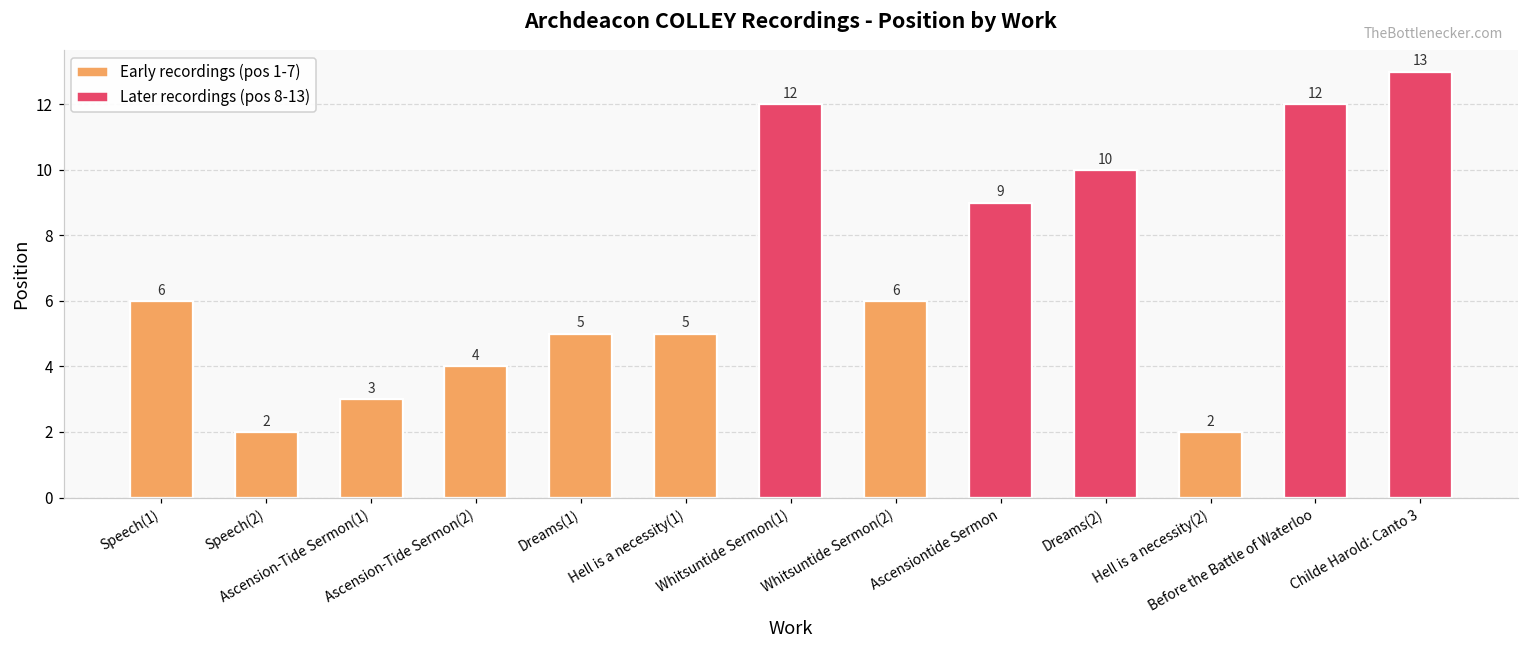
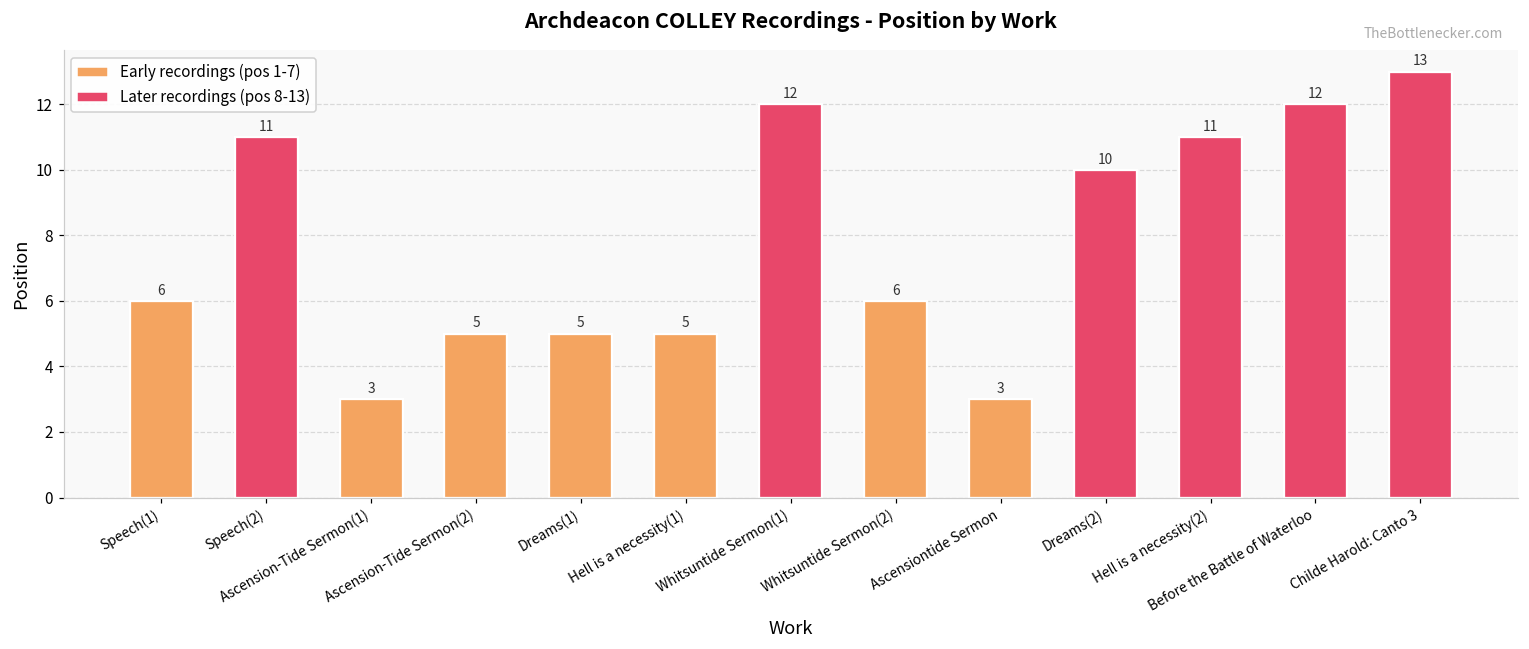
  {
    "Speech(1)": 6,
-   "Speech(2)": 2,
+   "Speech(2)": 11,
    "Ascension-Tide Sermon(1)": 3,
-   "Ascension-Tide Sermon(2)": 4,
+   "Ascension-Tide Sermon(2)": 5,
    "Dreams(1)": 5,
    "Hell is a necessity(1)": 5,
    "Whitsuntide Sermon(1)": 12,
    "Whitsuntide Sermon(2)": 6,
-   "Ascensiontide Sermon": 9,
+   "Ascensiontide Sermon": 3,
    "Dreams(2)": 10,
-   "Hell is a necessity(2)": 2,
+   "Hell is a necessity(2)": 11,
    "Before the Battle of Waterloo": 12,
    "Childe Harold: Canto 3": 13
  }
